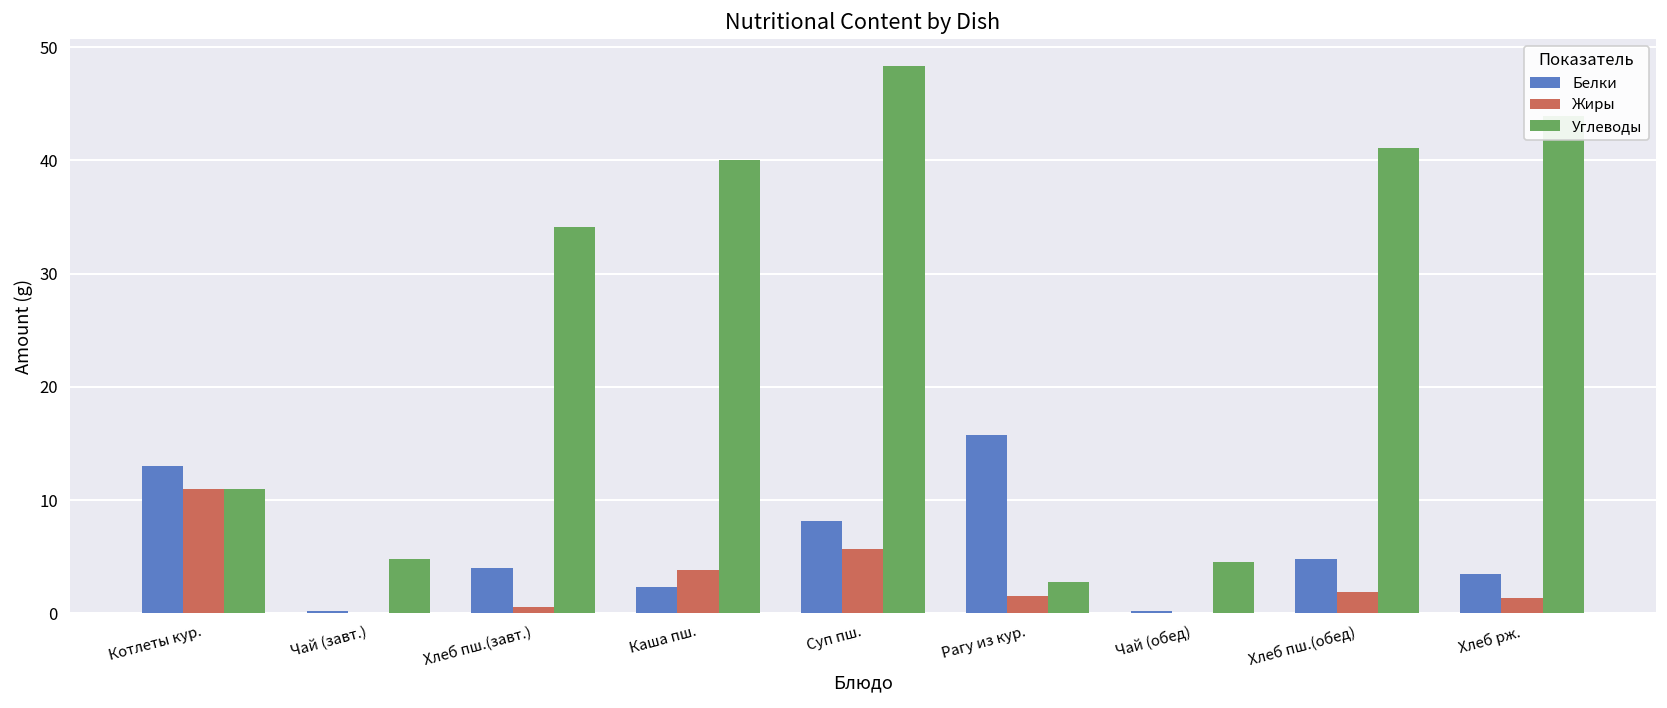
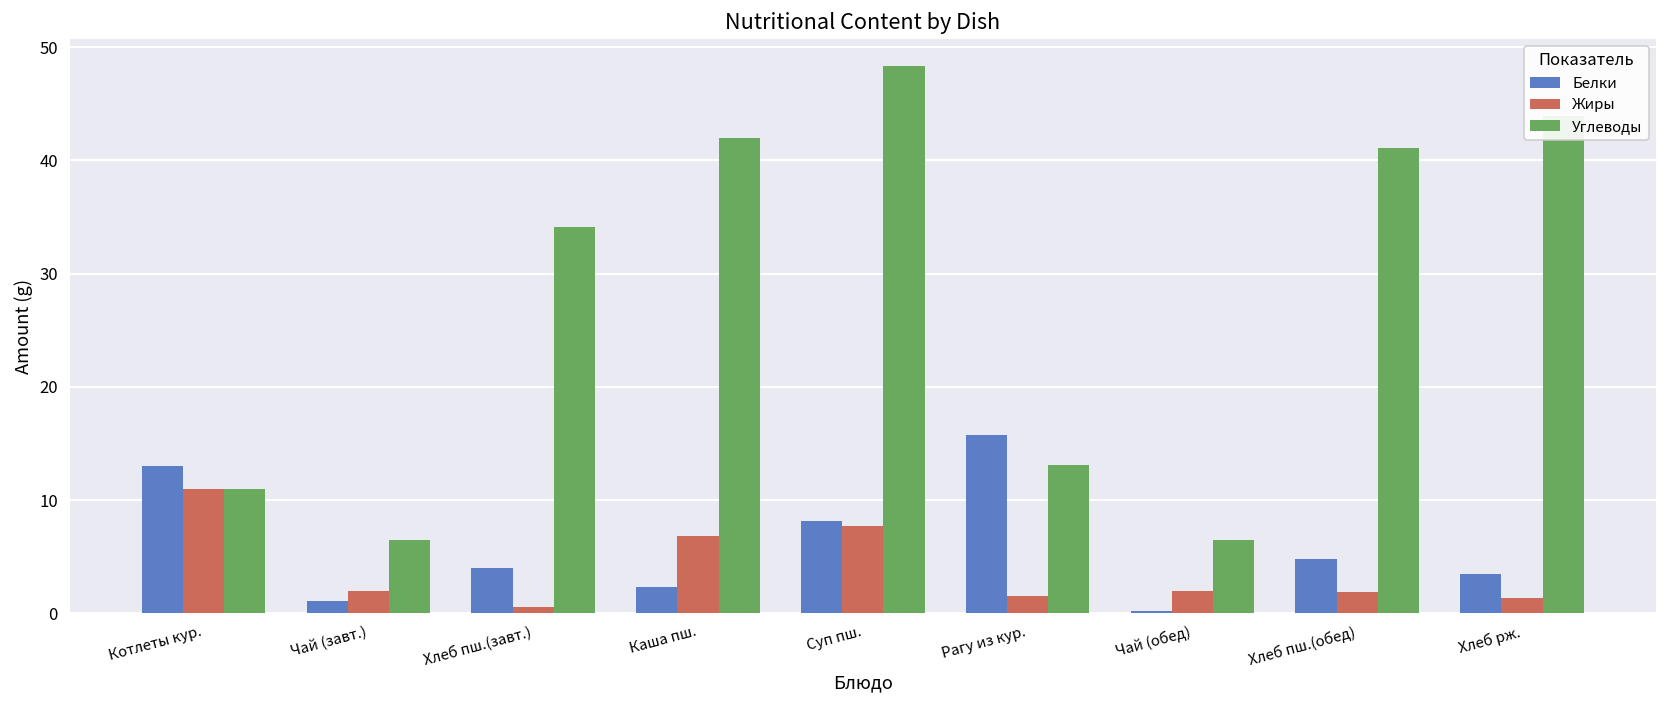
  {
    "Белки": {
      "Котлеты кур.": 13,
-     "Чай (завт.)": 0,
+     "Чай (завт.)": 1,
      "Хлеб пш.(завт.)": 4,
      "Каша пш.": 2,
      "Суп пш.": 8,
      "Рагу из кур.": 16,
      "Хлеб пш.(обед)": 5,
      "Хлеб рж.": 3
    },
    "Жиры": {
      "Котлеты кур.": 11,
-     "Чай (завт.)": 0,
+     "Чай (завт.)": 2,
      "Хлеб пш.(завт.)": 1,
-     "Каша пш.": 4,
-     "Суп пш.": 6,
+     "Каша пш.": 7,
+     "Суп пш.": 8,
      "Рагу из кур.": 2,
-     "Чай (обед)": 0,
+     "Чай (обед)": 2,
      "Хлеб пш.(обед)": 2,
      "Хлеб рж.": 1
    },
    "Углеводы": {
      "Котлеты кур.": 11,
-     "Чай (завт.)": 5,
+     "Чай (завт.)": 7,
      "Хлеб пш.(завт.)": 34,
-     "Каша пш.": 40,
+     "Каша пш.": 42,
      "Суп пш.": 48,
-     "Рагу из кур.": 3,
-     "Чай (обед)": 5,
+     "Рагу из кур.": 13,
+     "Чай (обед)": 7,
      "Хлеб пш.(обед)": 41
    }
  }
